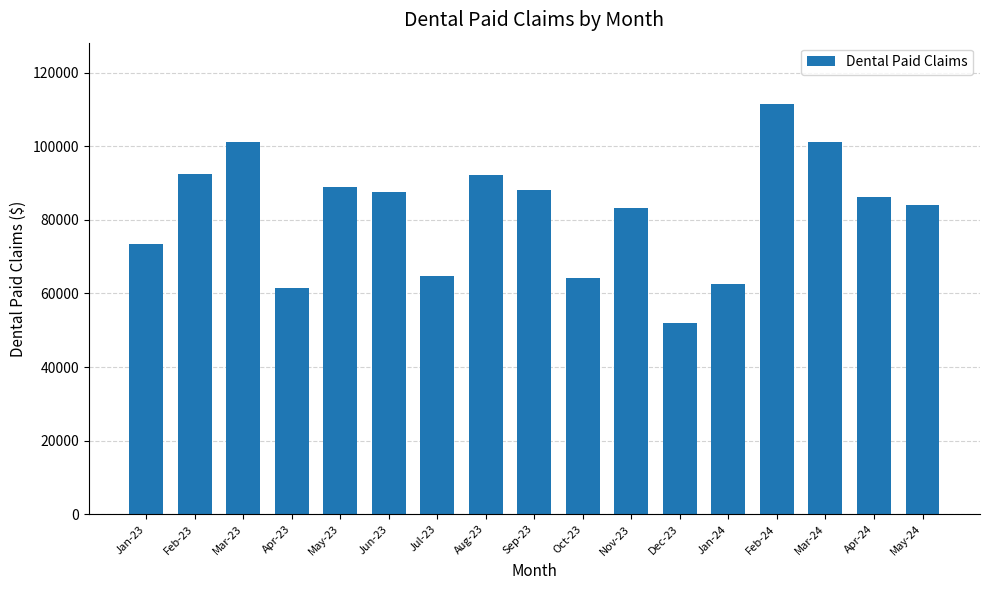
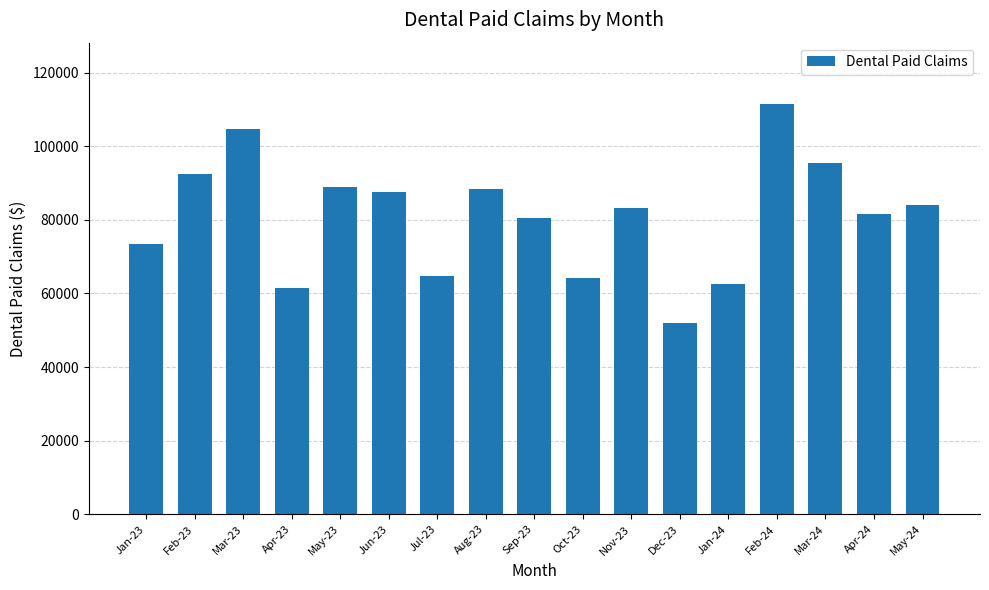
  {
    "Jan-23": 73000,
    "Feb-23": 93000,
-   "Mar-23": 101000,
+   "Mar-23": 105000,
    "Apr-23": 61000,
    "May-23": 89000,
    "Jun-23": 88000,
    "Jul-23": 65000,
-   "Aug-23": 92000,
-   "Sep-23": 88000,
+   "Aug-23": 88000,
+   "Sep-23": 81000,
    "Oct-23": 64000,
    "Nov-23": 83000,
    "Dec-23": 52000,
    "Jan-24": 63000,
    "Feb-24": 111000,
-   "Mar-24": 101000,
-   "Apr-24": 86000,
+   "Mar-24": 95000,
+   "Apr-24": 82000,
    "May-24": 84000
  }
